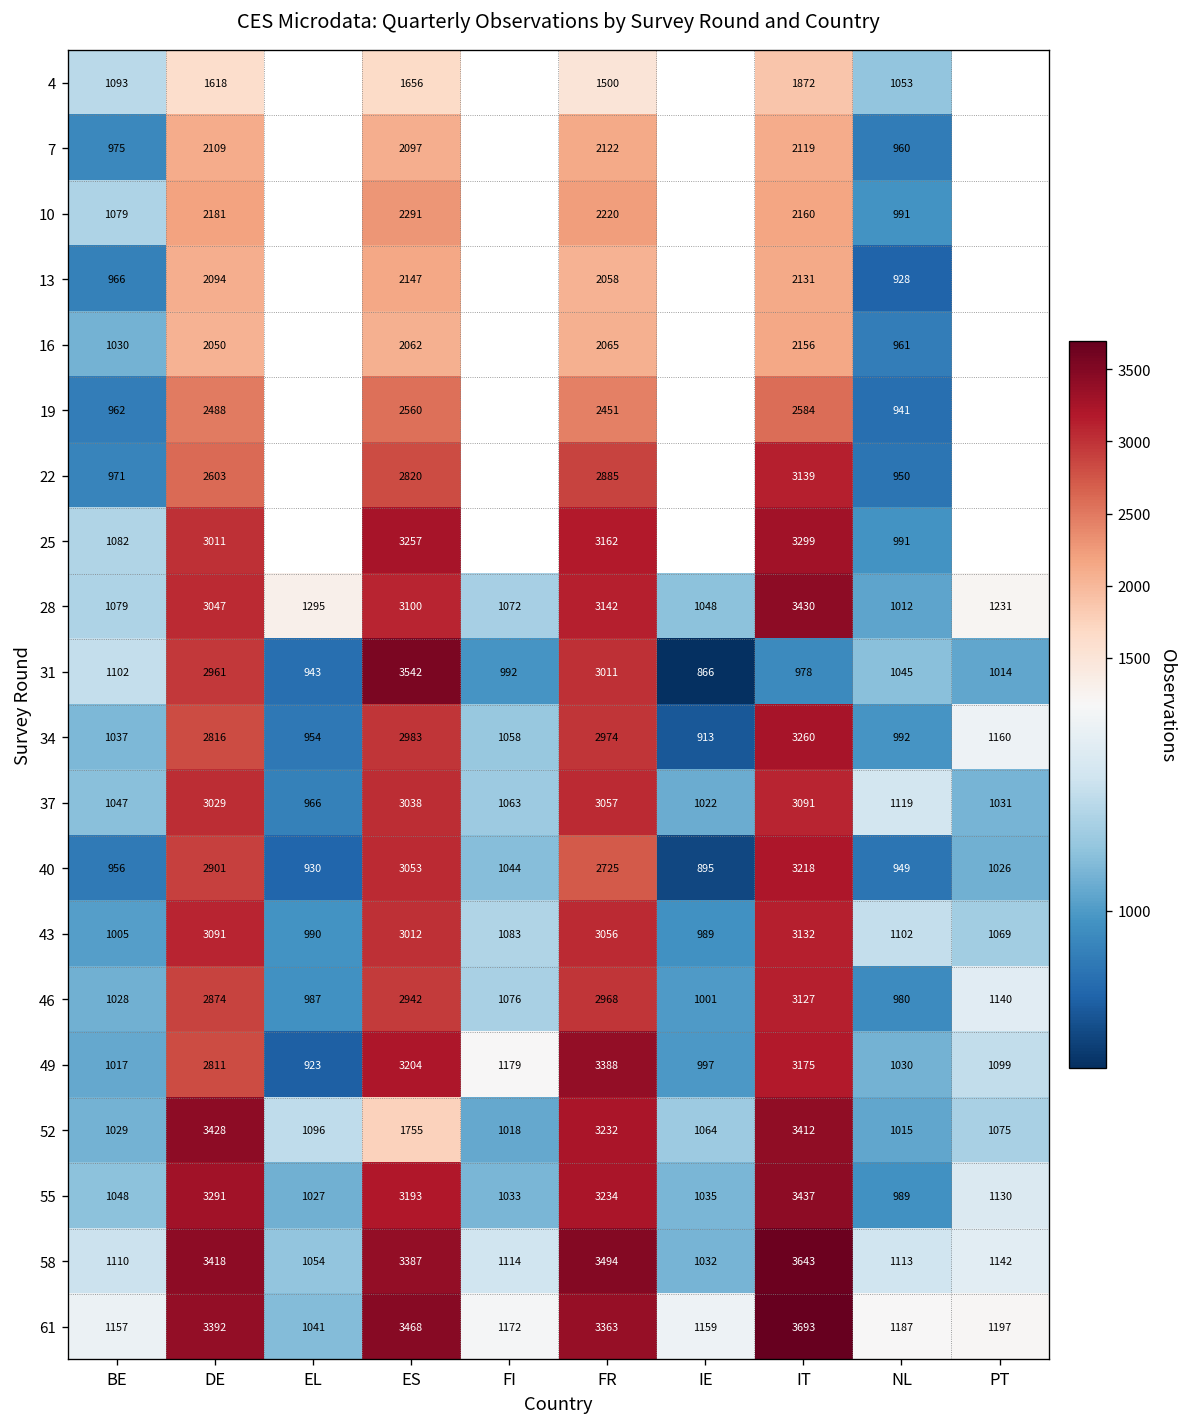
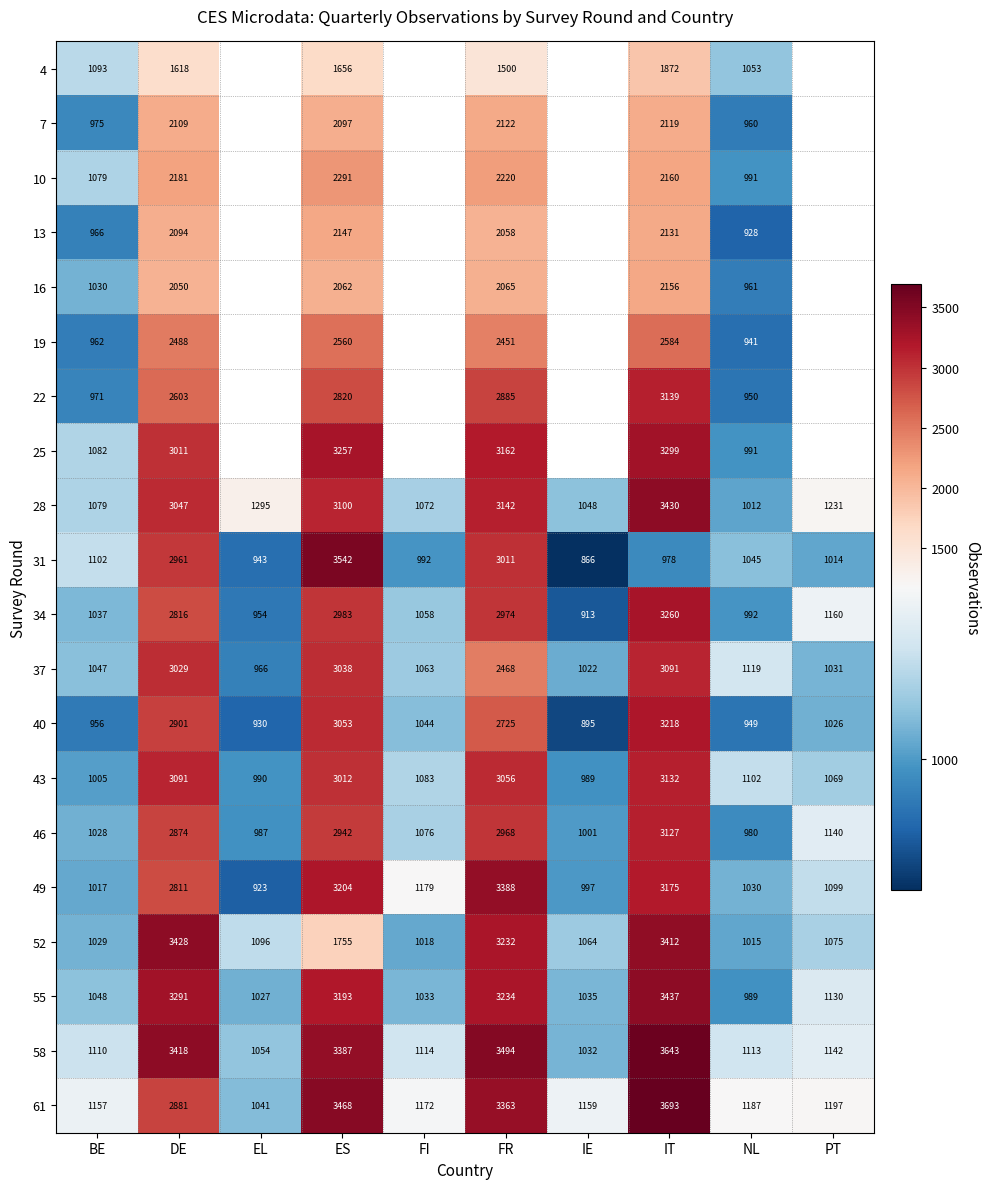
  {
    "4": {
      "BE": 1093,
      "DE": 1618,
      "ES": 1656,
      "FR": 1500,
      "IT": 1872,
      "NL": 1053
    },
    "7": {
      "BE": 975,
      "DE": 2109,
      "ES": 2097,
      "FR": 2122,
      "IT": 2119,
      "NL": 960
    },
    "10": {
      "BE": 1079,
      "DE": 2181,
      "ES": 2291,
      "FR": 2220,
      "IT": 2160,
      "NL": 991
    },
    "13": {
      "BE": 966,
      "DE": 2094,
      "ES": 2147,
      "FR": 2058,
      "IT": 2131,
      "NL": 928
    },
    "16": {
      "BE": 1030,
      "DE": 2050,
      "ES": 2062,
      "FR": 2065,
      "IT": 2156,
      "NL": 961
    },
    "19": {
      "BE": 962,
      "DE": 2488,
      "ES": 2560,
      "FR": 2451,
      "IT": 2584,
      "NL": 941
    },
    "22": {
      "BE": 971,
      "DE": 2603,
      "ES": 2820,
      "FR": 2885,
      "IT": 3139,
      "NL": 950
    },
    "25": {
      "BE": 1082,
      "DE": 3011,
      "ES": 3257,
      "FR": 3162,
      "IT": 3299,
      "NL": 991
    },
    "28": {
      "BE": 1079,
      "DE": 3047,
      "EL": 1295,
      "ES": 3100,
      "FI": 1072,
      "FR": 3142,
      "IE": 1048,
      "IT": 3430,
      "NL": 1012,
      "PT": 1231
    },
    "31": {
      "BE": 1102,
      "DE": 2961,
      "EL": 943,
      "ES": 3542,
      "FI": 992,
      "FR": 3011,
      "IE": 866,
      "IT": 978,
      "NL": 1045,
      "PT": 1014
    },
    "34": {
      "BE": 1037,
      "DE": 2816,
      "EL": 954,
      "ES": 2983,
      "FI": 1058,
      "FR": 2974,
      "IE": 913,
      "IT": 3260,
      "NL": 992,
      "PT": 1160
    },
    "37": {
      "BE": 1047,
      "DE": 3029,
      "EL": 966,
      "ES": 3038,
      "FI": 1063,
-     "FR": 3057,
+     "FR": 2468,
      "IE": 1022,
      "IT": 3091,
      "NL": 1119,
      "PT": 1031
    },
    "40": {
      "BE": 956,
      "DE": 2901,
      "EL": 930,
      "ES": 3053,
      "FI": 1044,
      "FR": 2725,
      "IE": 895,
      "IT": 3218,
      "NL": 949,
      "PT": 1026
    },
    "43": {
      "BE": 1005,
      "DE": 3091,
      "EL": 990,
      "ES": 3012,
      "FI": 1083,
      "FR": 3056,
      "IE": 989,
      "IT": 3132,
      "NL": 1102,
      "PT": 1069
    },
    "46": {
      "BE": 1028,
      "DE": 2874,
      "EL": 987,
      "ES": 2942,
      "FI": 1076,
      "FR": 2968,
      "IE": 1001,
      "IT": 3127,
      "NL": 980,
      "PT": 1140
    },
    "49": {
      "BE": 1017,
      "DE": 2811,
      "EL": 923,
      "ES": 3204,
      "FI": 1179,
      "FR": 3388,
      "IE": 997,
      "IT": 3175,
      "NL": 1030,
      "PT": 1099
    },
    "52": {
      "BE": 1029,
      "DE": 3428,
      "EL": 1096,
      "ES": 1755,
      "FI": 1018,
      "FR": 3232,
      "IE": 1064,
      "IT": 3412,
      "NL": 1015,
      "PT": 1075
    },
    "55": {
      "BE": 1048,
      "DE": 3291,
      "EL": 1027,
      "ES": 3193,
      "FI": 1033,
      "FR": 3234,
      "IE": 1035,
      "IT": 3437,
      "NL": 989,
      "PT": 1130
    },
    "58": {
      "BE": 1110,
      "DE": 3418,
      "EL": 1054,
      "ES": 3387,
      "FI": 1114,
      "FR": 3494,
      "IE": 1032,
      "IT": 3643,
      "NL": 1113,
      "PT": 1142
    },
    "61": {
      "BE": 1157,
-     "DE": 3392,
+     "DE": 2881,
      "EL": 1041,
      "ES": 3468,
      "FI": 1172,
      "FR": 3363,
      "IE": 1159,
      "IT": 3693,
      "NL": 1187,
      "PT": 1197
    }
  }
